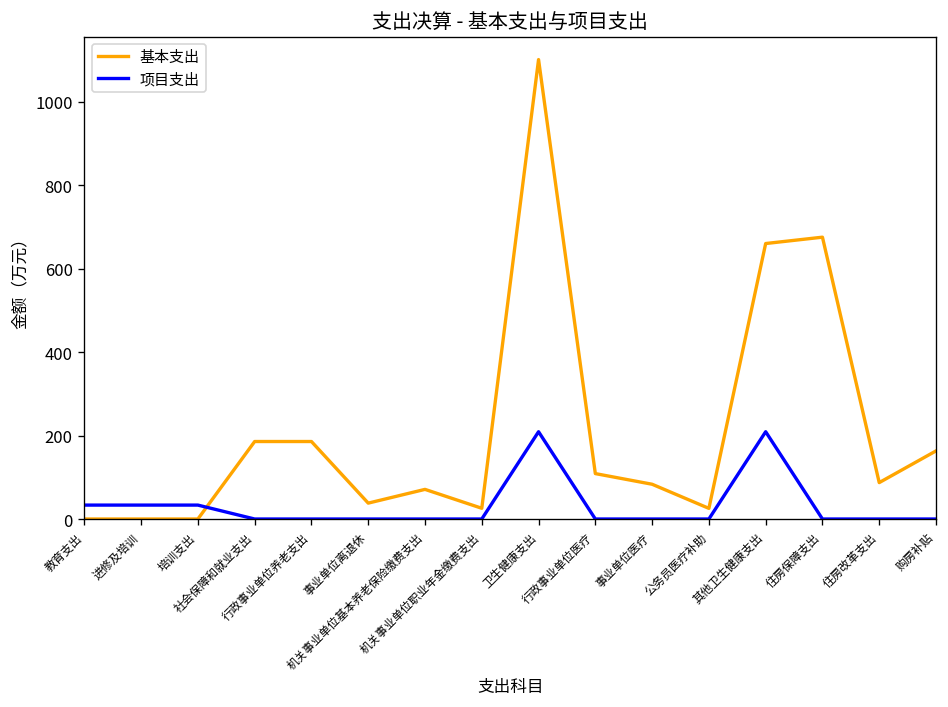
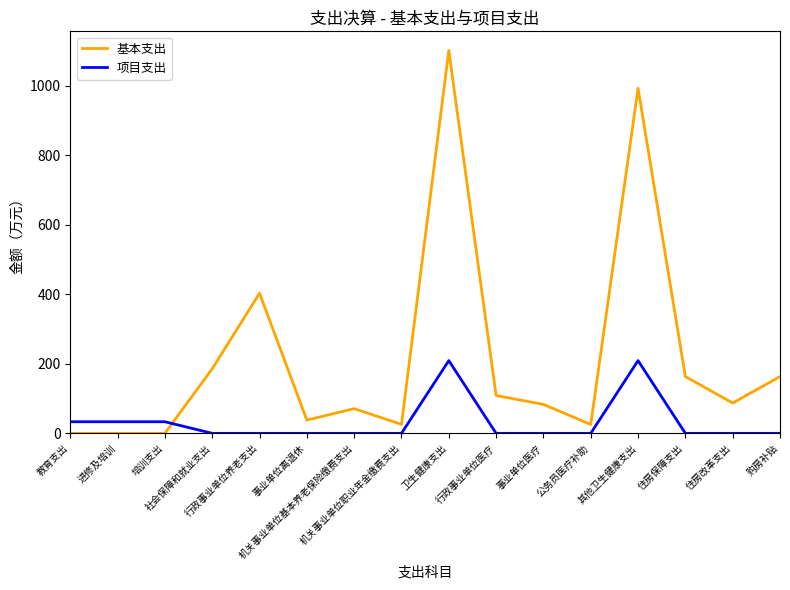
  {
    "基本支出": {
      "教育支出": 0,
      "进修及培训": 0,
      "培训支出": 0,
      "社会保障和就业支出": 190,
-     "行政事业单位养老支出": 190,
+     "行政事业单位养老支出": 400,
      "事业单位离退休": 40,
      "机关事业单位基本养老保险缴费支出": 70,
      "机关事业单位职业年金缴费支出": 30,
      "卫生健康支出": 1100,
      "行政事业单位医疗": 110,
      "事业单位医疗": 80,
      "公务员医疗补助": 30,
-     "其他卫生健康支出": 660,
-     "住房保障支出": 680,
+     "其他卫生健康支出": 990,
+     "住房保障支出": 160,
      "住房改革支出": 90,
      "购房补贴": 160
    },
    "项目支出": {
      "教育支出": 30,
      "进修及培训": 30,
      "培训支出": 30,
      "社会保障和就业支出": 0,
      "行政事业单位养老支出": 0,
      "事业单位离退休": 0,
      "机关事业单位基本养老保险缴费支出": 0,
      "机关事业单位职业年金缴费支出": 0,
      "卫生健康支出": 210,
      "行政事业单位医疗": 0,
      "事业单位医疗": 0,
      "公务员医疗补助": 0,
      "其他卫生健康支出": 210,
      "住房保障支出": 0,
      "住房改革支出": 0,
      "购房补贴": 0
    }
  }
